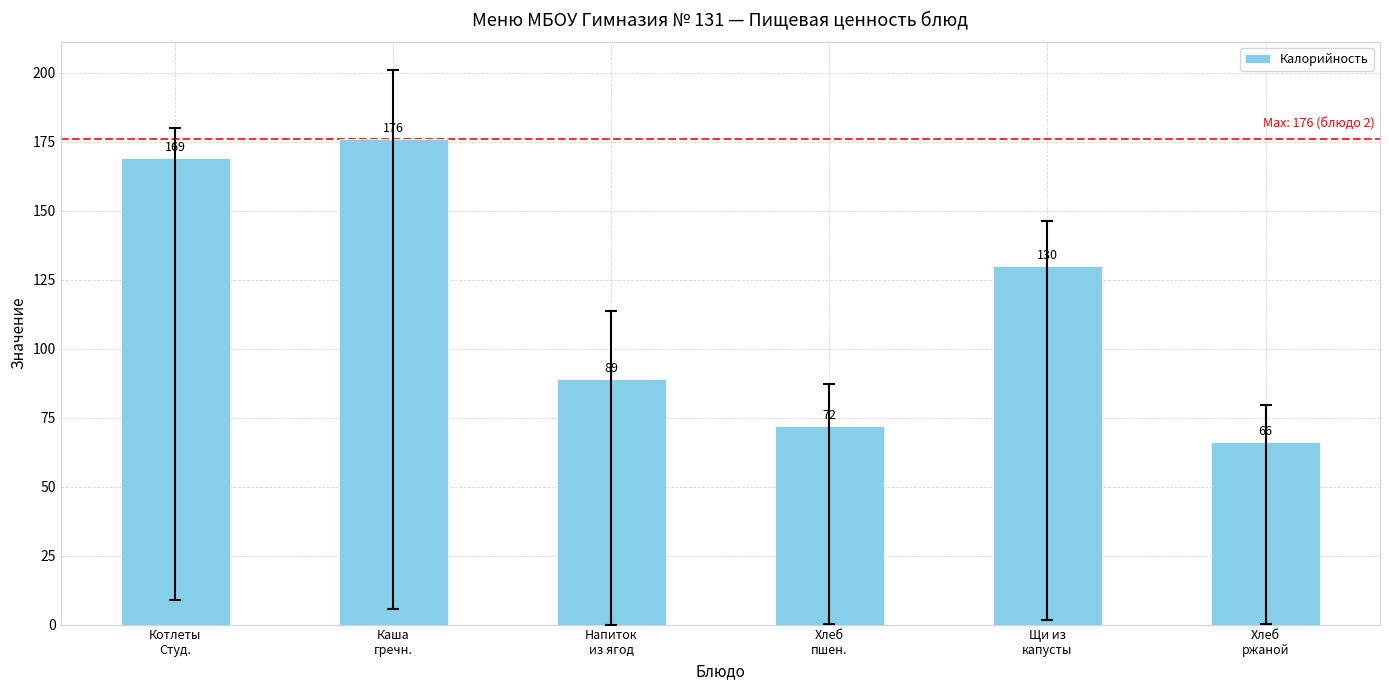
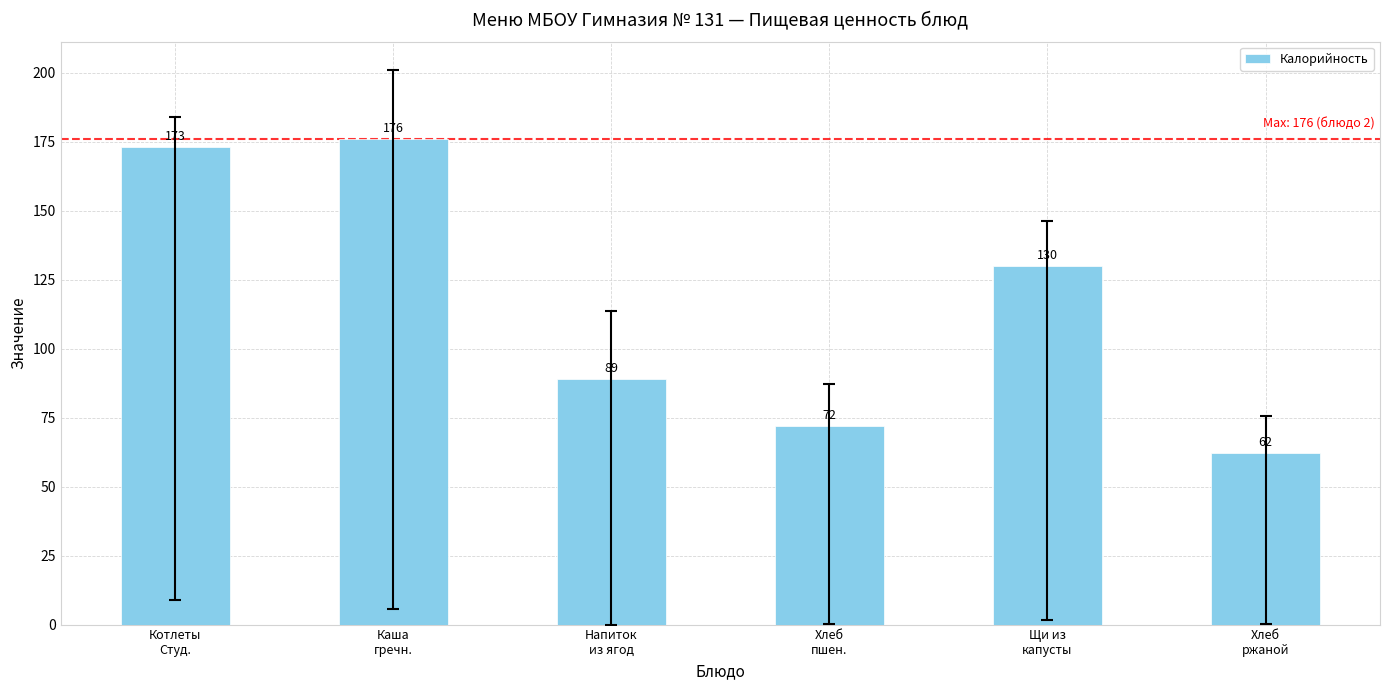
  {
    "Калорийность": {
-     "Котлеты Студ.": 169,
+     "Котлеты Студ.": 173,
      "Каша гречн.": 176,
      "Напиток из ягод": 89,
      "Хлеб пшен.": 72,
      "Щи из капусты": 130,
-     "Хлеб ржаной": 66
+     "Хлеб ржаной": 62
    }
  }
